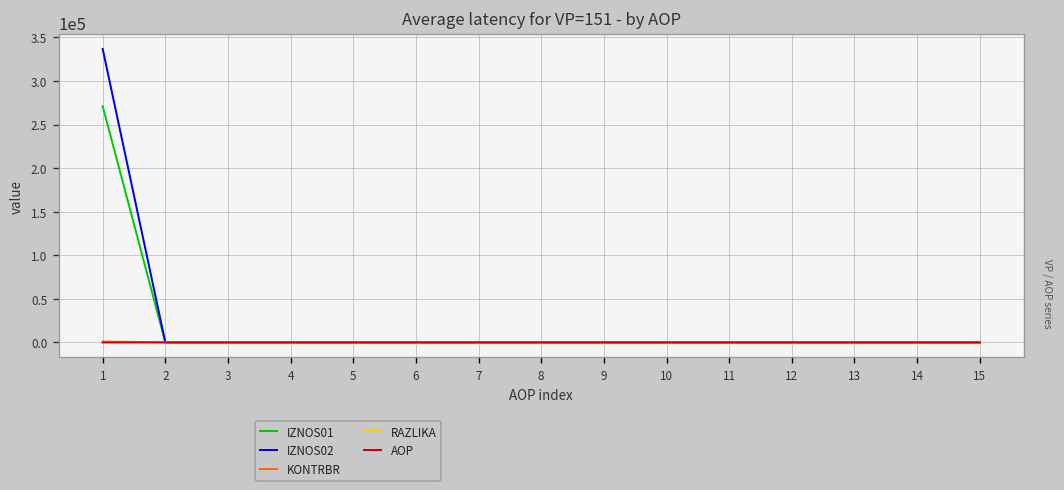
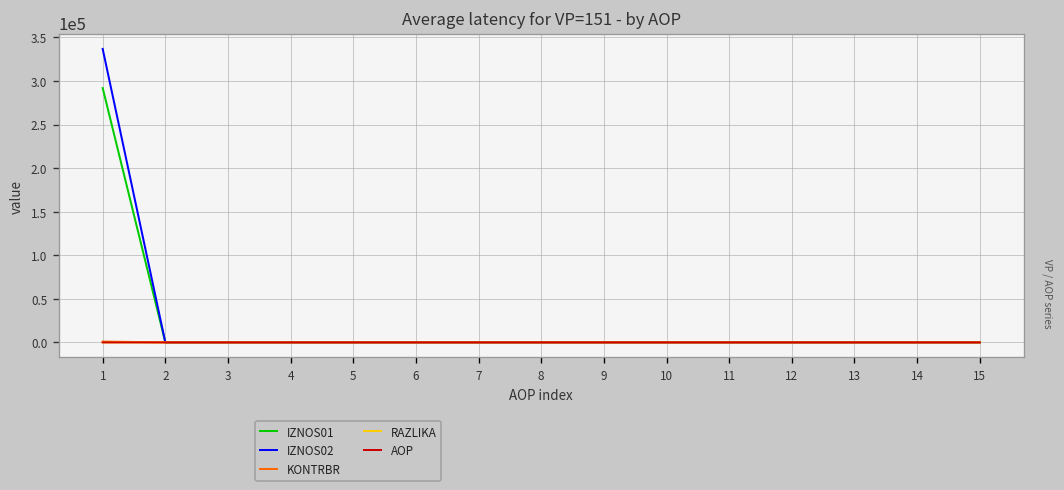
  {
    "IZNOS01": {
-     "1": 270000
+     "1": 290000
    },
    "IZNOS02": {
      "1": 340000
    }
  }
